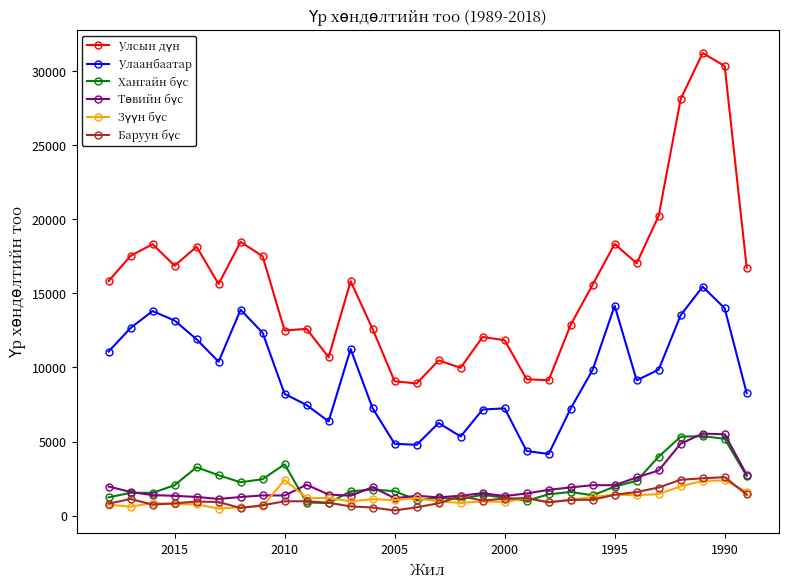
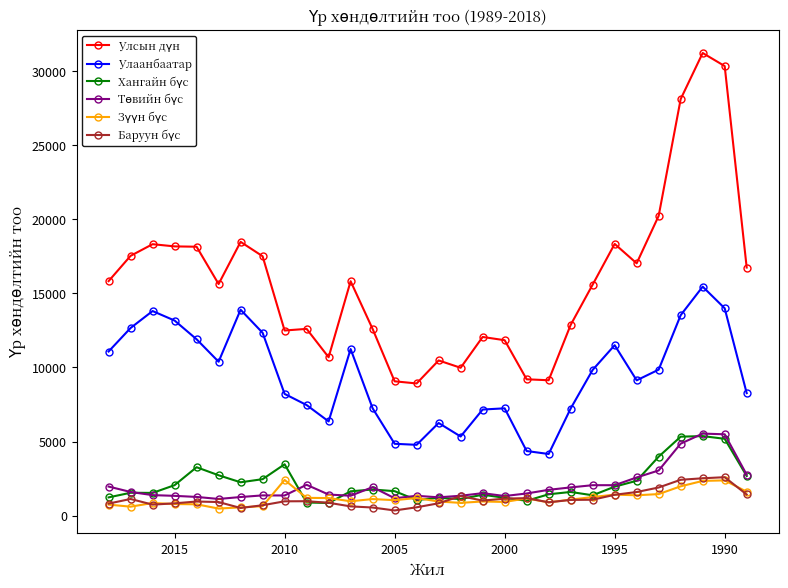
  {
    "Улсын дүн": {
-     "2015": 16900,
+     "2015": 18200,
      "2010": 12500,
      "2005": 9100,
      "2000": 11800,
      "1995": 18300,
      "1990": 30300
    },
    "Улаанбаатар": {
      "2015": 13200,
      "2010": 8200,
      "2005": 4800,
      "2000": 7200,
-     "1995": 14200,
+     "1995": 11500,
      "1990": 14000
    },
    "Хангайн бүс": {
      "2015": 2100,
      "2010": 3500,
      "2005": 1700,
      "1990": 5200
    },
    "Төвийн бүс": {
      "2015": 1300,
      "2010": 1400,
      "1990": 5500
    },
    "Зүүн бүс": {
      "2010": 2400,
      "2000": 900,
      "1990": 2400
    },
    "Баруун бүс": {
      "2010": 1000,
      "2005": 300,
      "1990": 2600
    }
  }
